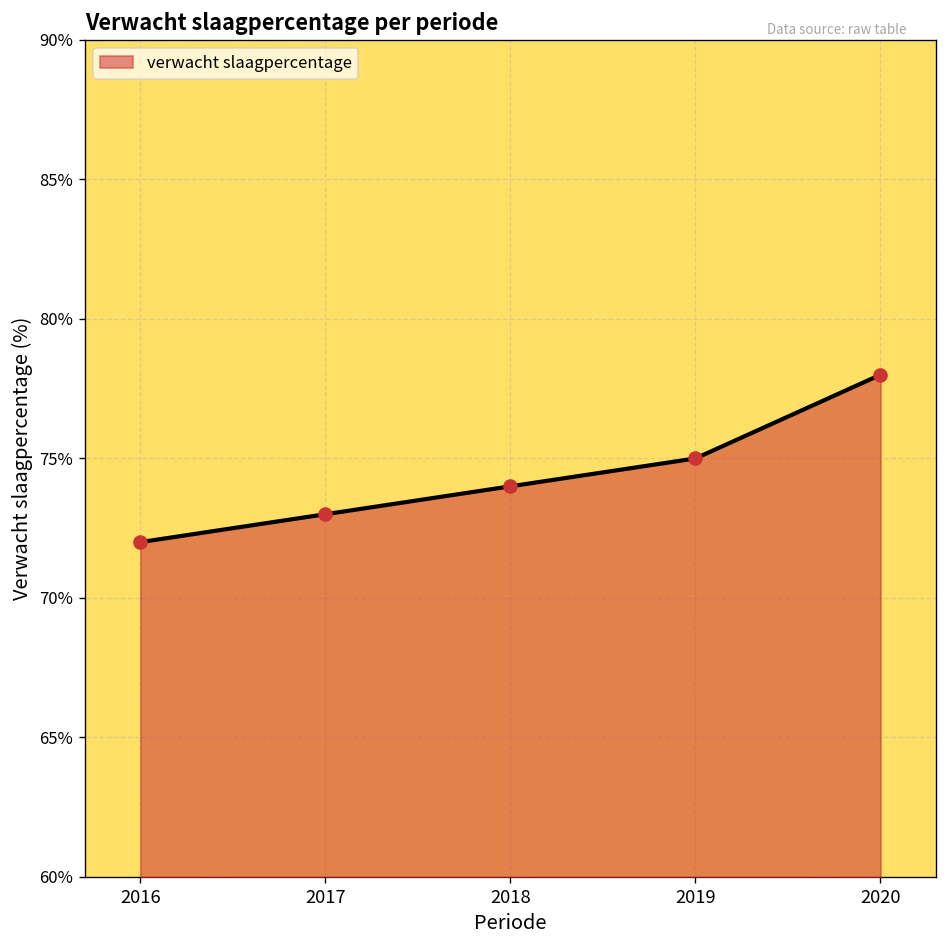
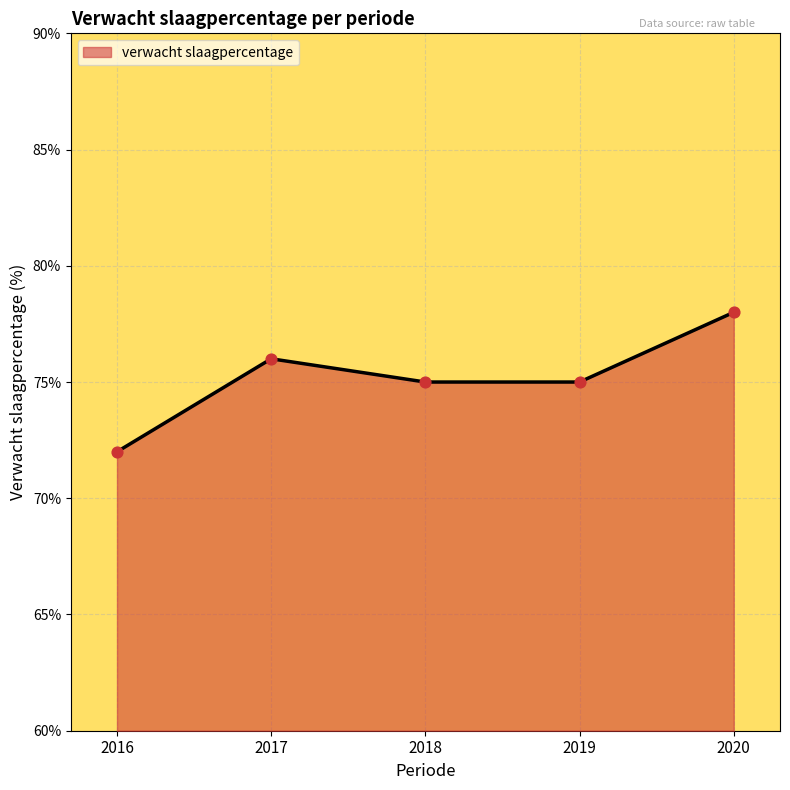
  {
    "2016": "72%",
-   "2017": "73%",
-   "2018": "74%",
+   "2017": "76%",
+   "2018": "75%",
    "2019": "75%",
    "2020": "78%"
  }
